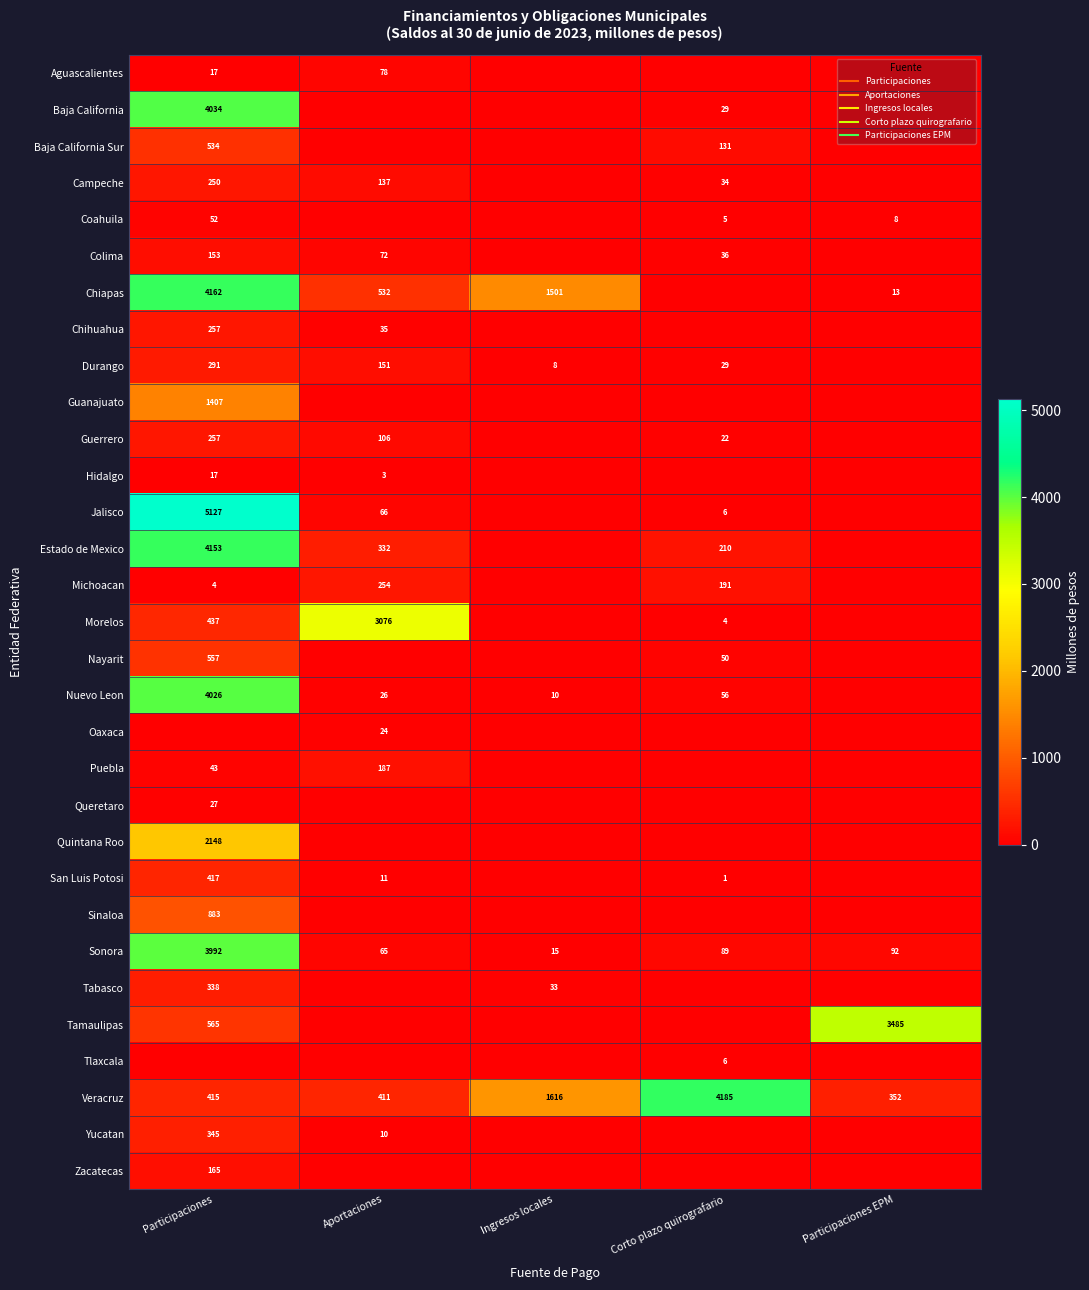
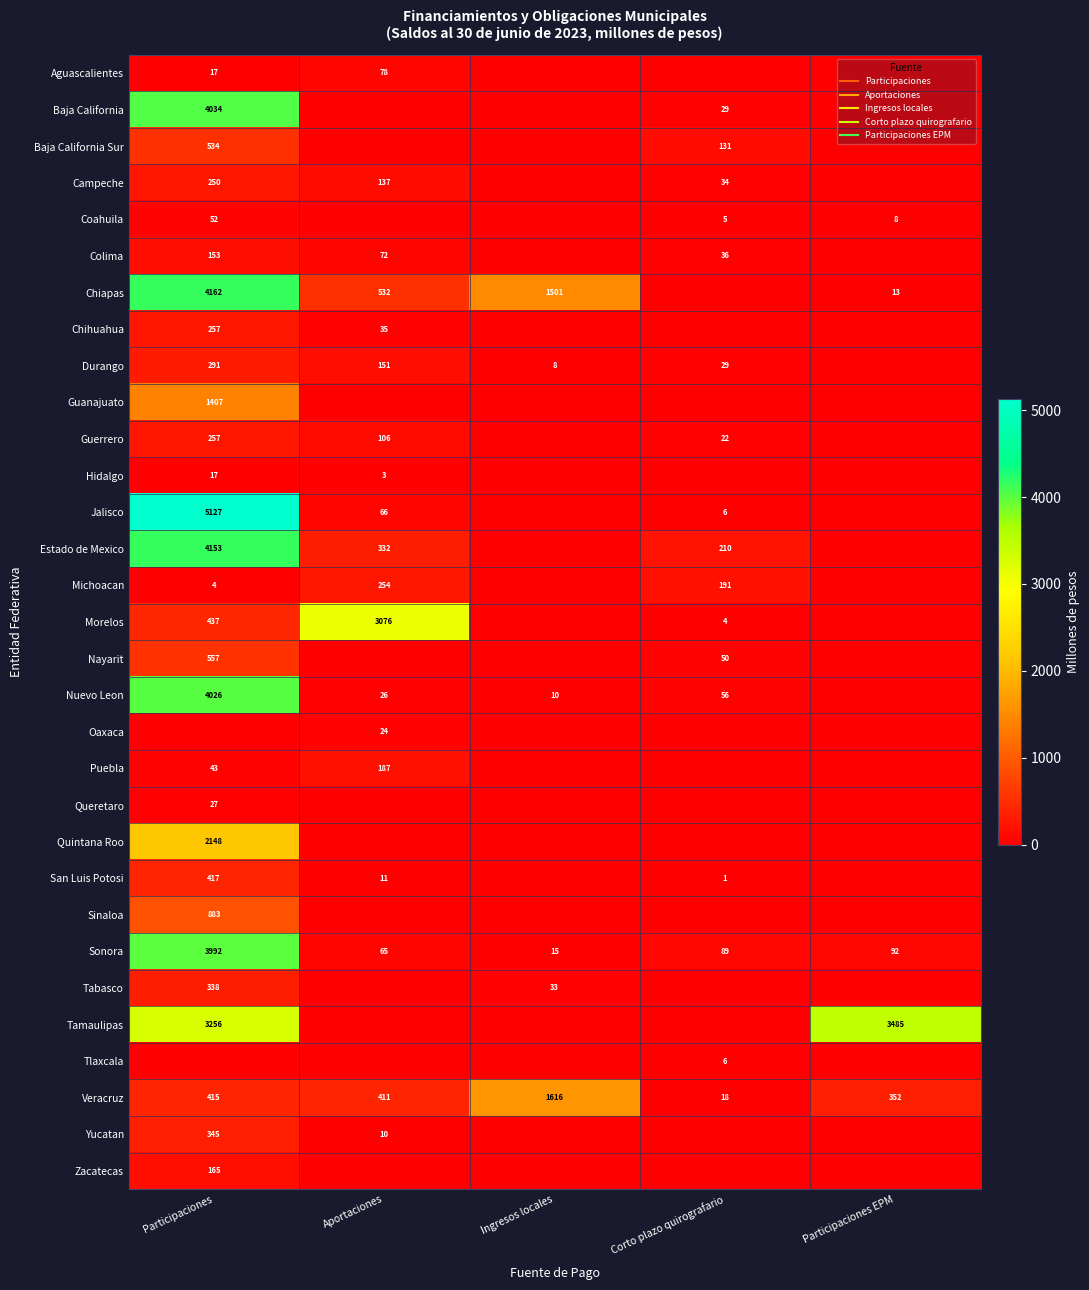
  {
    "Aguascalientes": {
      "Participaciones": 17,
      "Aportaciones": 78
    },
    "Baja California": {
      "Participaciones": 4034,
      "Corto plazo quirografario": 29
    },
    "Baja California Sur": {
      "Participaciones": 534,
      "Corto plazo quirografario": 131
    },
    "Campeche": {
      "Participaciones": 250,
      "Aportaciones": 137,
      "Corto plazo quirografario": 34
    },
    "Coahuila": {
      "Participaciones": 52,
      "Corto plazo quirografario": 5,
      "Participaciones EPM": 8
    },
    "Colima": {
      "Participaciones": 153,
      "Aportaciones": 72,
      "Corto plazo quirografario": 36
    },
    "Chiapas": {
      "Participaciones": 4162,
      "Aportaciones": 532,
      "Ingresos locales": 1501,
      "Participaciones EPM": 13
    },
    "Chihuahua": {
      "Participaciones": 257,
      "Aportaciones": 35
    },
    "Durango": {
      "Participaciones": 291,
      "Aportaciones": 151,
      "Ingresos locales": 8,
      "Corto plazo quirografario": 29
    },
    "Guanajuato": {
      "Participaciones": 1407
    },
    "Guerrero": {
      "Participaciones": 257,
      "Aportaciones": 106,
      "Corto plazo quirografario": 22
    },
    "Hidalgo": {
      "Participaciones": 17,
      "Aportaciones": 3
    },
    "Jalisco": {
      "Participaciones": 5127,
      "Aportaciones": 66,
      "Corto plazo quirografario": 6
    },
    "Estado de Mexico": {
      "Participaciones": 4153,
      "Aportaciones": 332,
      "Corto plazo quirografario": 210
    },
    "Michoacan": {
      "Participaciones": 4,
      "Aportaciones": 254,
      "Corto plazo quirografario": 191
    },
    "Morelos": {
      "Participaciones": 437,
      "Aportaciones": 3076,
      "Corto plazo quirografario": 4
    },
    "Nayarit": {
      "Participaciones": 557,
      "Corto plazo quirografario": 50
    },
    "Nuevo Leon": {
      "Participaciones": 4026,
      "Aportaciones": 26,
      "Ingresos locales": 10,
      "Corto plazo quirografario": 56
    },
    "Oaxaca": {
      "Aportaciones": 24
    },
    "Puebla": {
      "Participaciones": 43,
      "Aportaciones": 187
    },
    "Queretaro": {
      "Participaciones": 27
    },
    "Quintana Roo": {
      "Participaciones": 2148
    },
    "San Luis Potosi": {
      "Participaciones": 417,
      "Aportaciones": 11,
      "Corto plazo quirografario": 1
    },
    "Sinaloa": {
      "Participaciones": 883
    },
    "Sonora": {
      "Participaciones": 3992,
      "Aportaciones": 65,
      "Ingresos locales": 15,
      "Corto plazo quirografario": 89,
      "Participaciones EPM": 92
    },
    "Tabasco": {
      "Participaciones": 338,
      "Ingresos locales": 33
    },
    "Tamaulipas": {
-     "Participaciones": 565,
+     "Participaciones": 3256,
      "Participaciones EPM": 3485
    },
    "Tlaxcala": {
      "Corto plazo quirografario": 6
    },
    "Veracruz": {
      "Participaciones": 415,
      "Aportaciones": 411,
      "Ingresos locales": 1616,
-     "Corto plazo quirografario": 4185,
+     "Corto plazo quirografario": 18,
      "Participaciones EPM": 352
    },
    "Yucatan": {
      "Participaciones": 345,
      "Aportaciones": 10
    },
    "Zacatecas": {
      "Participaciones": 165
    }
  }
